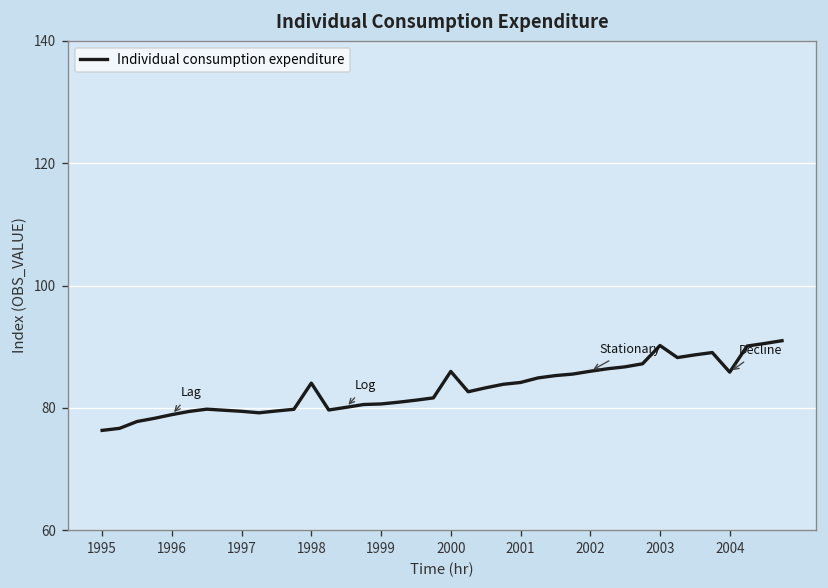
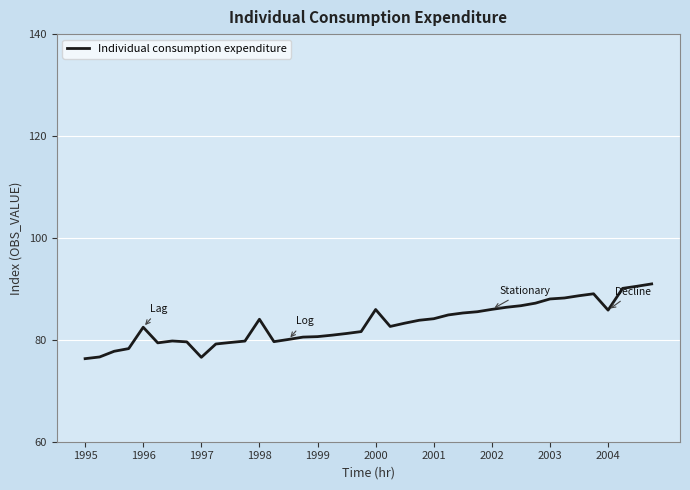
  {
    "1995": 76,
-   "1996": 79,
-   "1997": 79,
+   "1996": 82,
+   "1997": 77,
    "1998": 84,
    "1999": 81,
    "2000": 86,
    "2001": 84,
    "2002": 86,
-   "2003": 90,
+   "2003": 88,
    "2004": 86
  }
